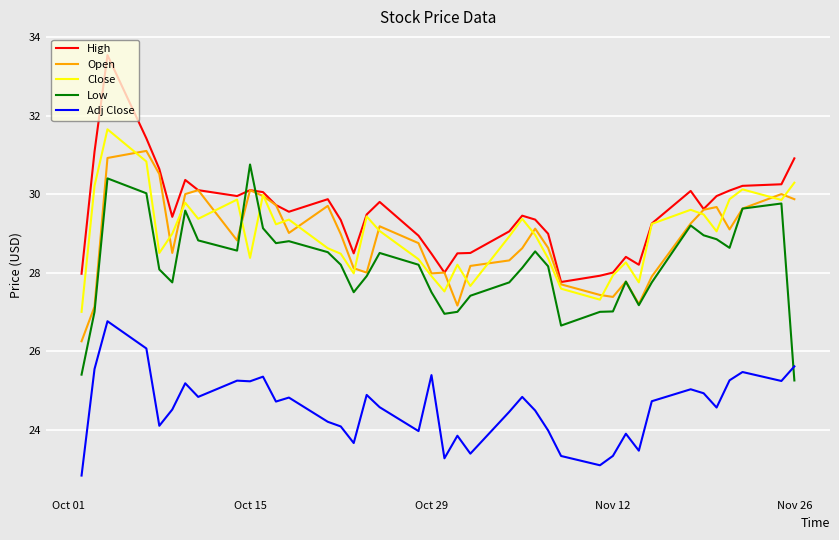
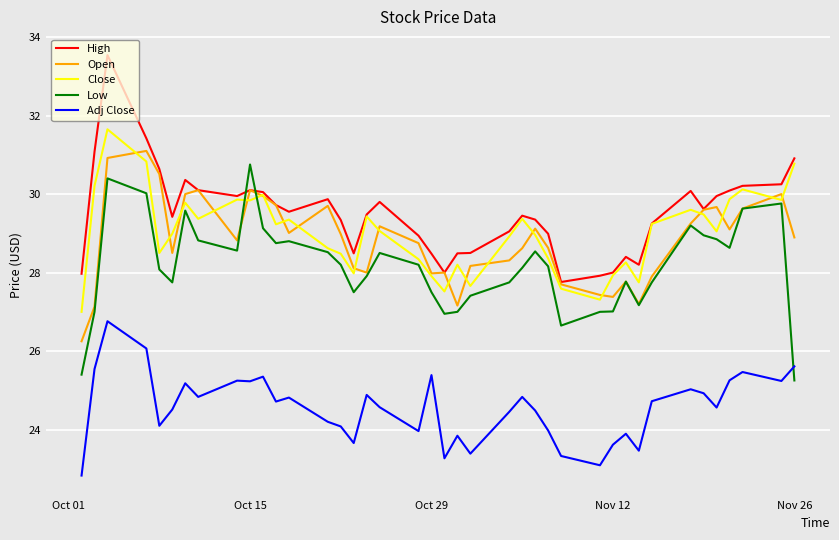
  {
    "High": {
      "Oct 29": 28.5,
      "Nov 12": 28.0,
      "Nov 26": 30.9
    },
    "Open": {
      "Oct 29": 28.0,
      "Nov 12": 27.4,
-     "Nov 26": 29.9
+     "Nov 26": 28.9
    },
    "Close": {
-     "Oct 15": 28.4,
+     "Oct 15": 29.8,
      "Oct 29": 27.9,
      "Nov 12": 27.9,
-     "Nov 26": 30.3
+     "Nov 26": 30.8
    },
    "Low": {
      "Oct 15": 30.8,
      "Oct 29": 27.5,
      "Nov 12": 27.0,
      "Nov 26": 25.3
    },
    "Adj Close": {
      "Oct 15": 25.2,
      "Oct 29": 25.4,
-     "Nov 12": 23.3,
+     "Nov 12": 23.6,
      "Nov 26": 25.6
    }
  }
